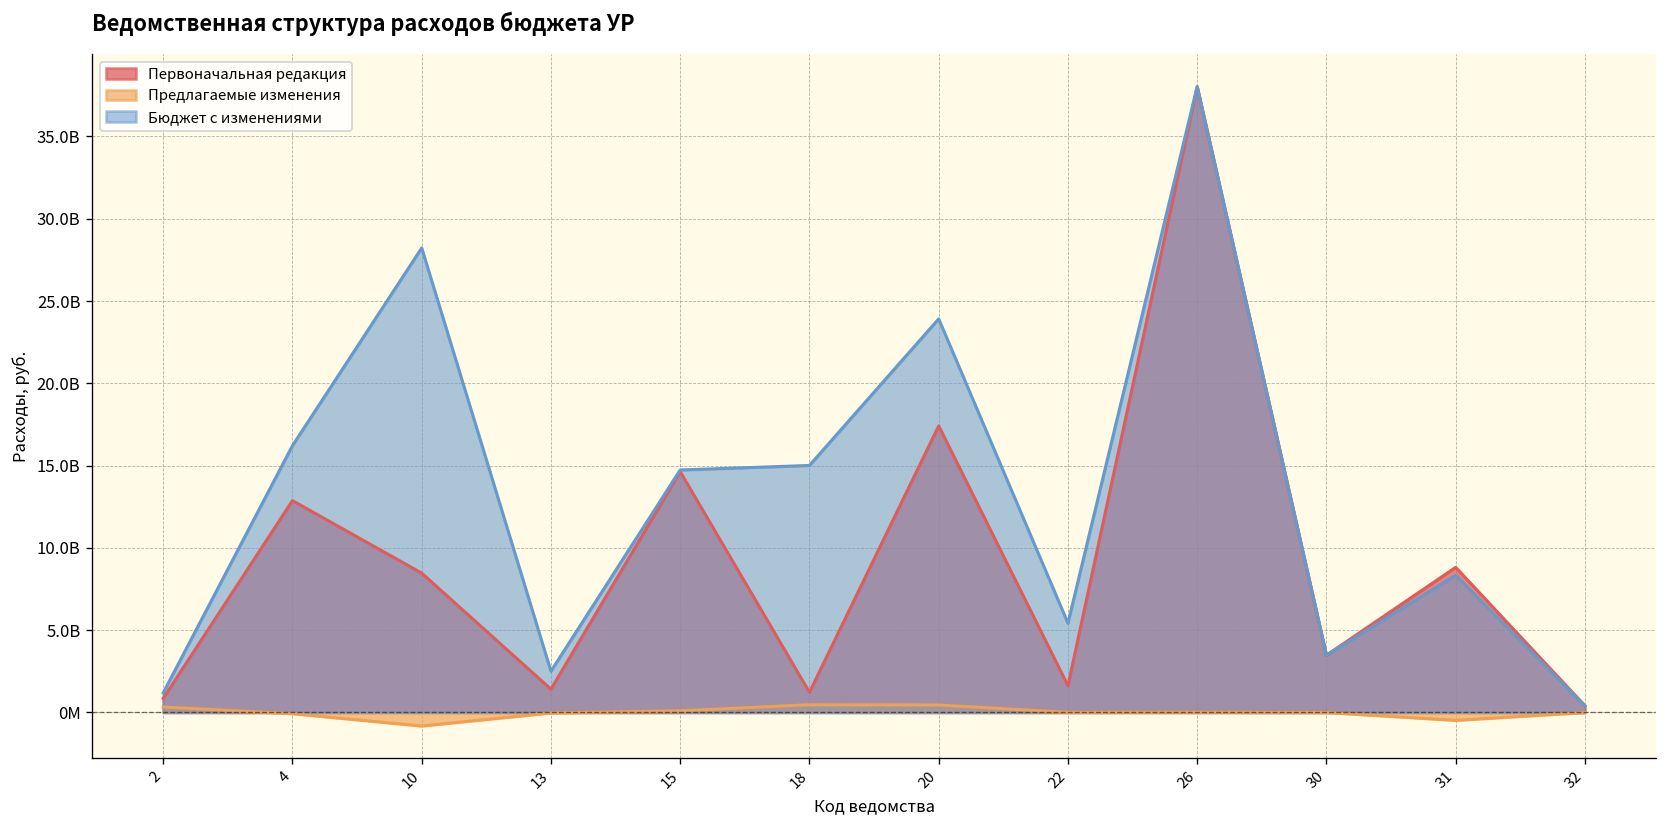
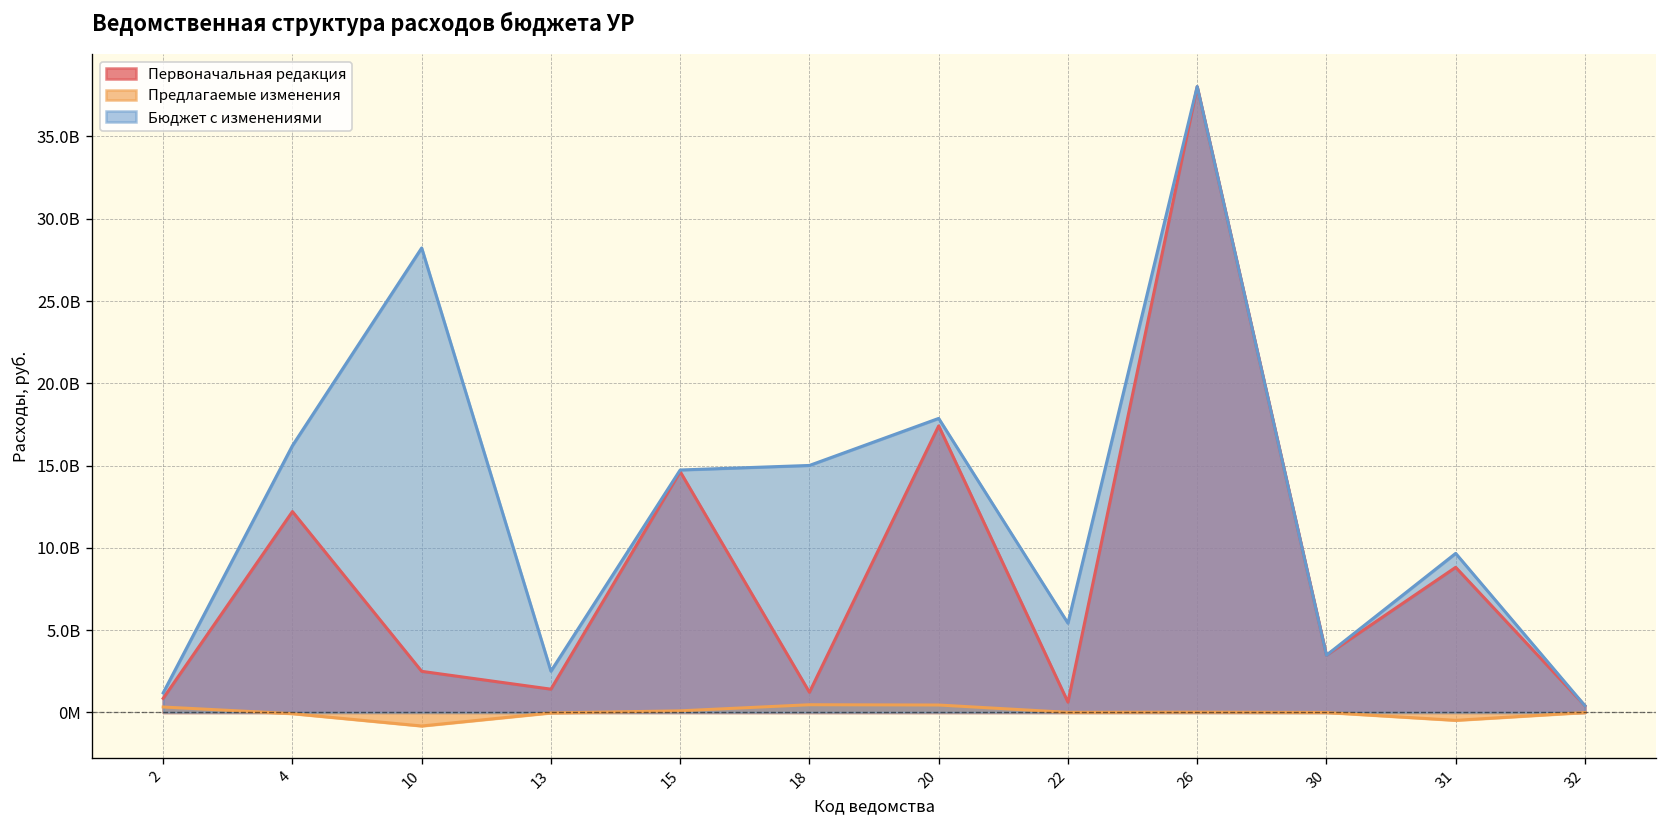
  {
    "Первоначальная редакция": {
      "2": 900000000,
-     "4": 12900000000,
-     "10": 8500000000,
+     "4": 12200000000,
+     "10": 2500000000,
      "13": 1400000000,
      "18": 1200000000,
      "20": 17400000000,
-     "22": 1600000000,
+     "22": 600000000,
      "31": 8800000000
    },
    "Бюджет с изменениями": {
      "2": 1200000000,
      "4": 16200000000,
      "10": 28200000000,
      "13": 2500000000,
      "18": 15000000000,
-     "20": 23900000000,
+     "20": 17900000000,
      "22": 5400000000,
-     "31": 8300000000
+     "31": 9700000000
    }
  }
